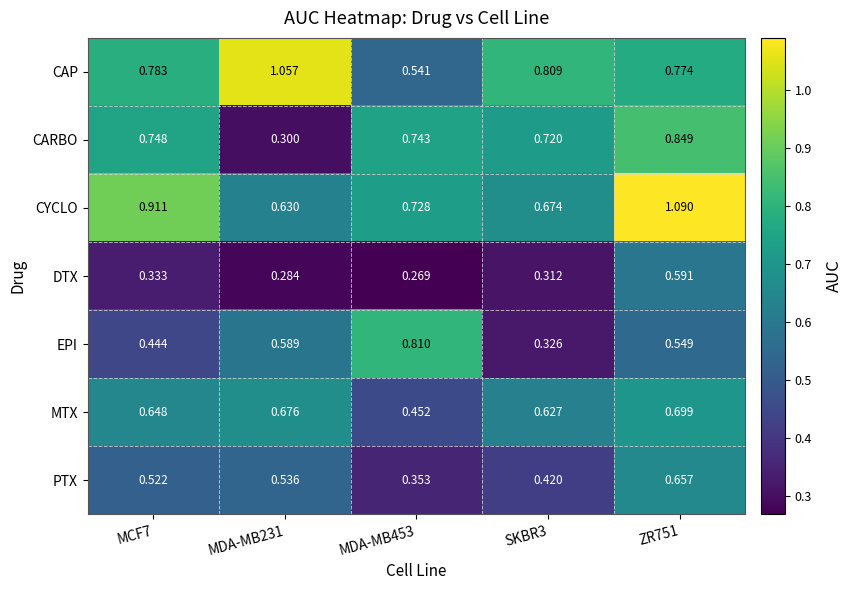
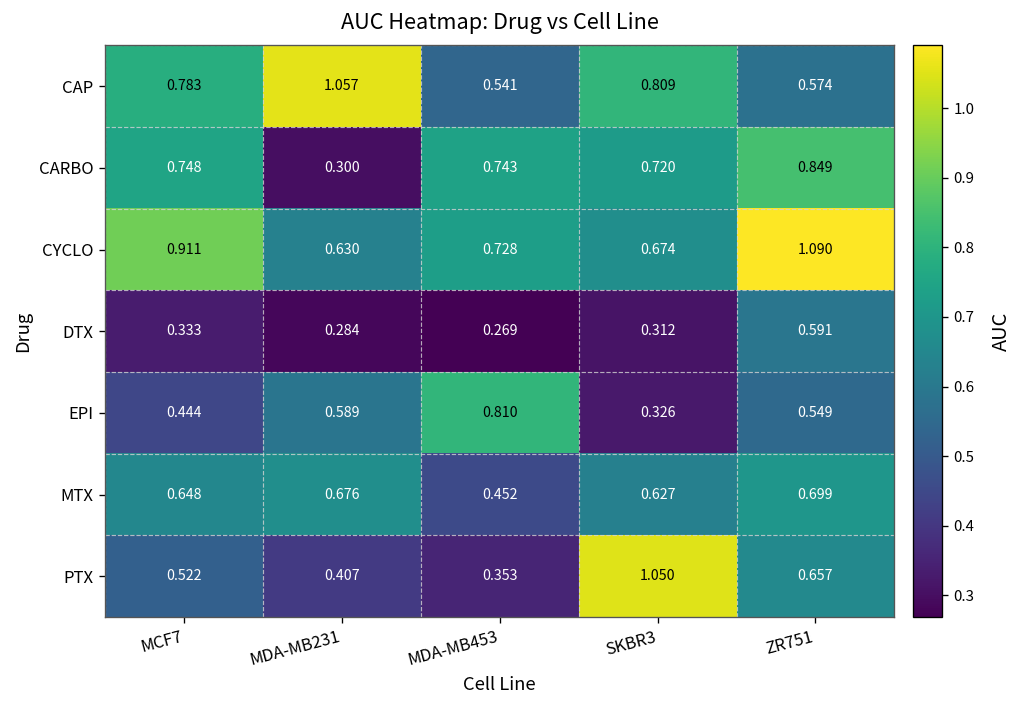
  {
    "CAP": {
      "MCF7": 0.783,
      "MDA-MB231": 1.057,
      "MDA-MB453": 0.541,
      "SKBR3": 0.809,
-     "ZR751": 0.774
+     "ZR751": 0.574
    },
    "CARBO": {
      "MCF7": 0.748,
      "MDA-MB231": 0.300,
      "MDA-MB453": 0.743,
      "SKBR3": 0.720,
      "ZR751": 0.849
    },
    "CYCLO": {
      "MCF7": 0.911,
      "MDA-MB231": 0.630,
      "MDA-MB453": 0.728,
      "SKBR3": 0.674,
      "ZR751": 1.090
    },
    "DTX": {
      "MCF7": 0.333,
      "MDA-MB231": 0.284,
      "MDA-MB453": 0.269,
      "SKBR3": 0.312,
      "ZR751": 0.591
    },
    "EPI": {
      "MCF7": 0.444,
      "MDA-MB231": 0.589,
      "MDA-MB453": 0.810,
      "SKBR3": 0.326,
      "ZR751": 0.549
    },
    "MTX": {
      "MCF7": 0.648,
      "MDA-MB231": 0.676,
      "MDA-MB453": 0.452,
      "SKBR3": 0.627,
      "ZR751": 0.699
    },
    "PTX": {
      "MCF7": 0.522,
-     "MDA-MB231": 0.536,
+     "MDA-MB231": 0.407,
      "MDA-MB453": 0.353,
-     "SKBR3": 0.420,
+     "SKBR3": 1.050,
      "ZR751": 0.657
    }
  }
